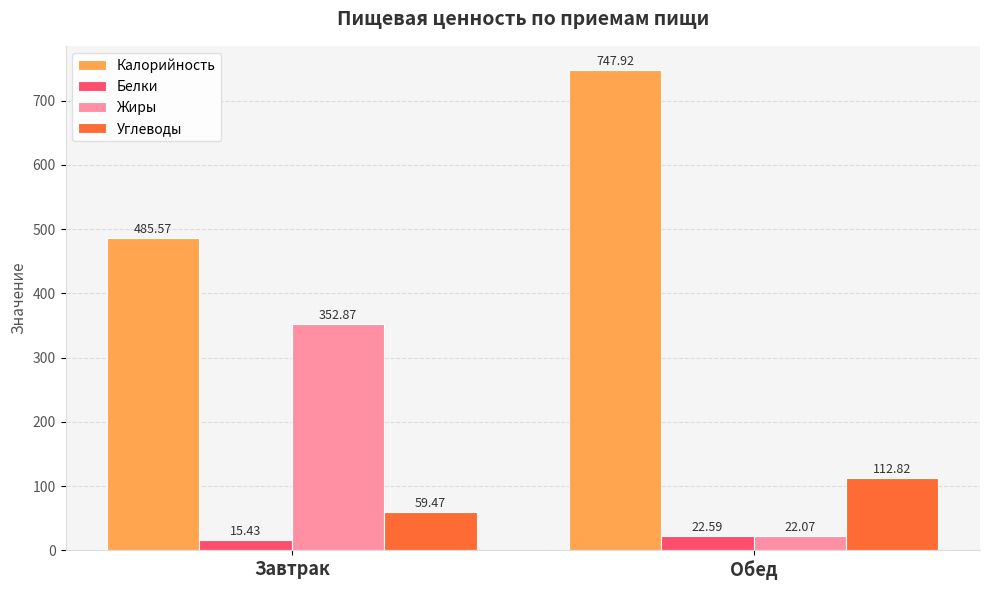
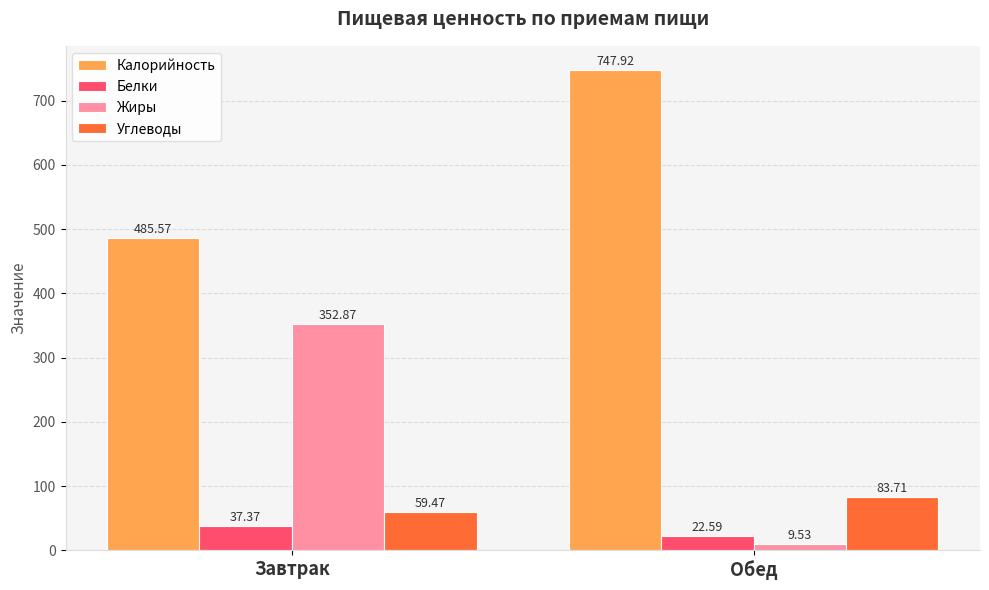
  {
    "Калорийность": {
      "Завтрак": 485.57,
      "Обед": 747.92
    },
    "Белки": {
-     "Завтрак": 15.43,
+     "Завтрак": 37.37,
      "Обед": 22.59
    },
    "Жиры": {
      "Завтрак": 352.87,
-     "Обед": 22.07
+     "Обед": 9.53
    },
    "Углеводы": {
      "Завтрак": 59.47,
-     "Обед": 112.82
+     "Обед": 83.71
    }
  }
